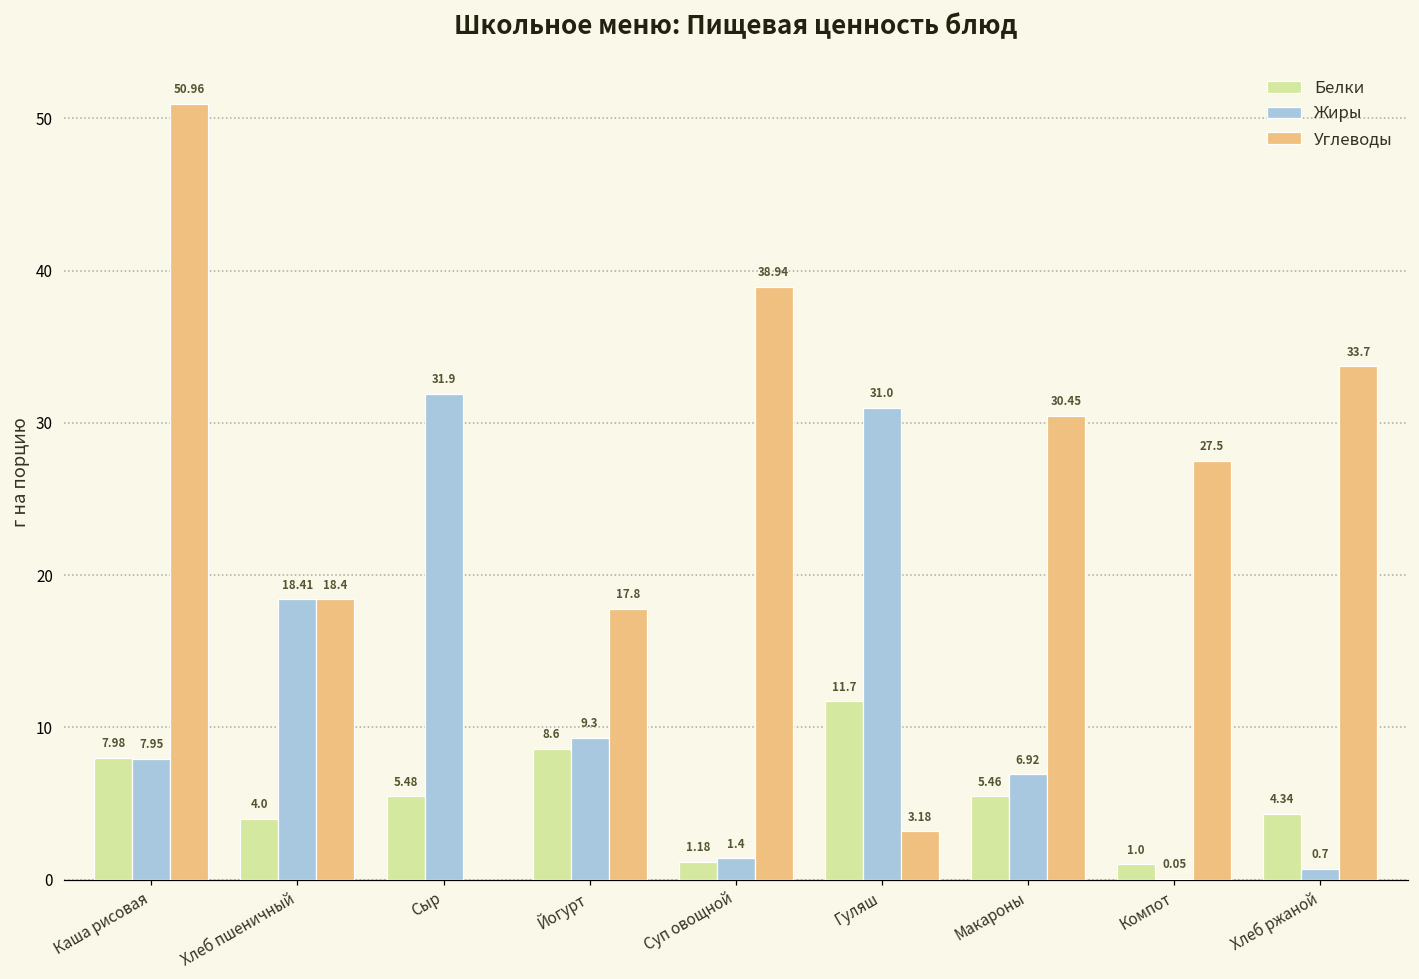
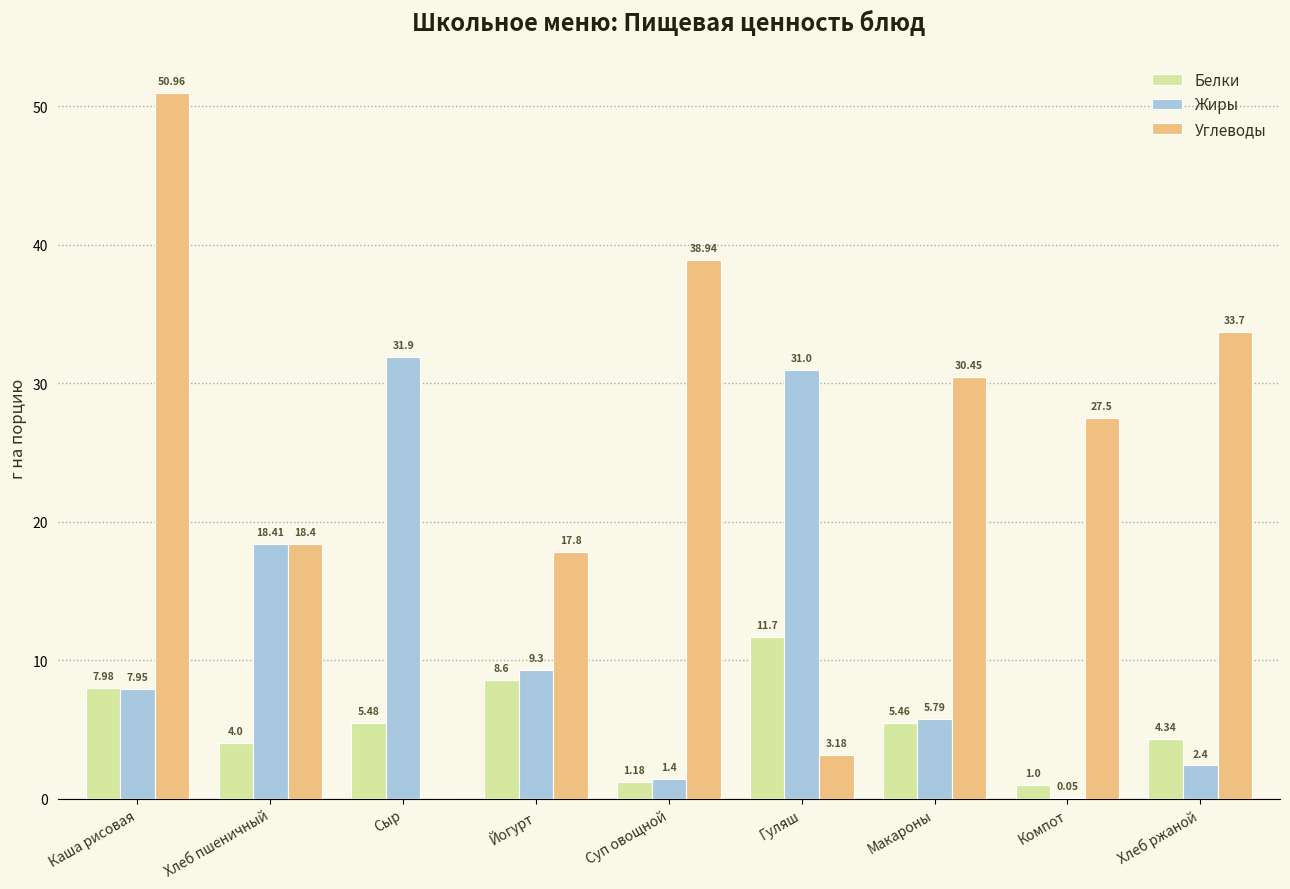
  {
    "Жиры": {
      "Каша рисовая": 7.95,
      "Хлеб пшеничный": 18.41,
      "Сыр": 31.9,
      "Йогурт": 9.3,
      "Суп овощной": 1.4,
      "Гуляш": 31.0,
-     "Макароны": 6.92,
+     "Макароны": 5.79,
      "Компот": 0.05,
-     "Хлеб ржаной": 0.7
+     "Хлеб ржаной": 2.4
    }
  }
